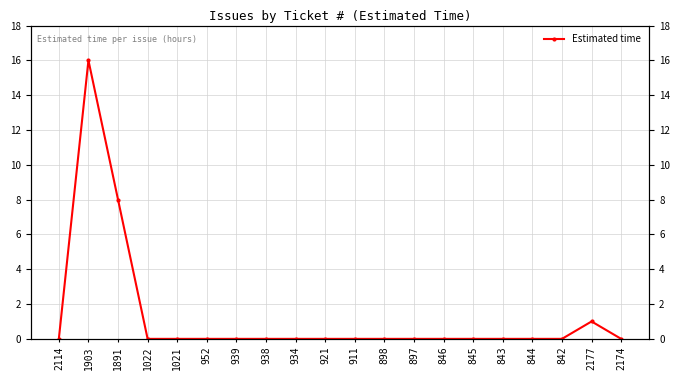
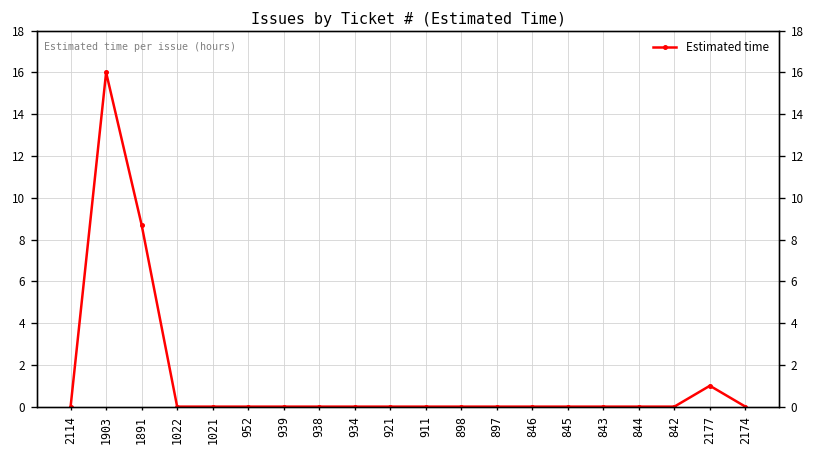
  {
    "2114": 0.0,
    "1903": 16.0,
-   "1891": 8.0,
+   "1891": 8.7,
    "1022": 0.0,
    "1021": 0.0,
    "952": 0.0,
    "939": 0.0,
    "938": 0.0,
    "934": 0.0,
    "921": 0.0,
    "911": 0.0,
    "898": 0.0,
    "897": 0.0,
    "846": 0.0,
    "845": 0.0,
    "843": 0.0,
    "844": 0.0,
    "842": 0.0,
    "2177": 1.0,
    "2174": 0.0
  }
